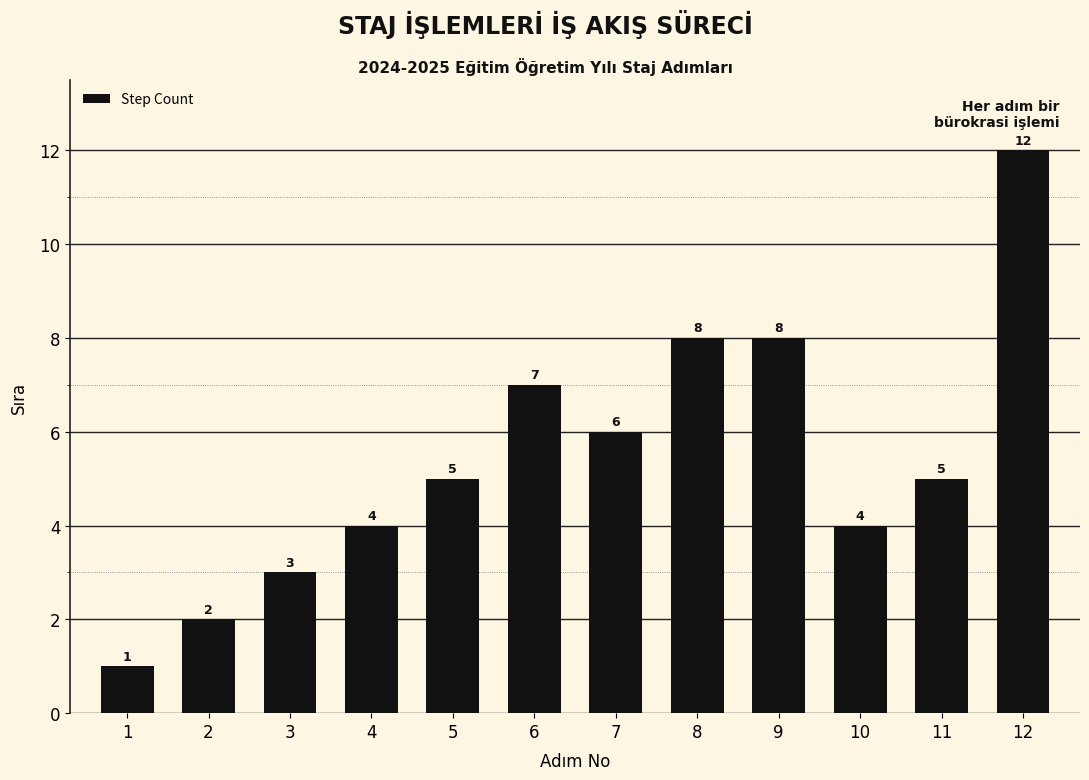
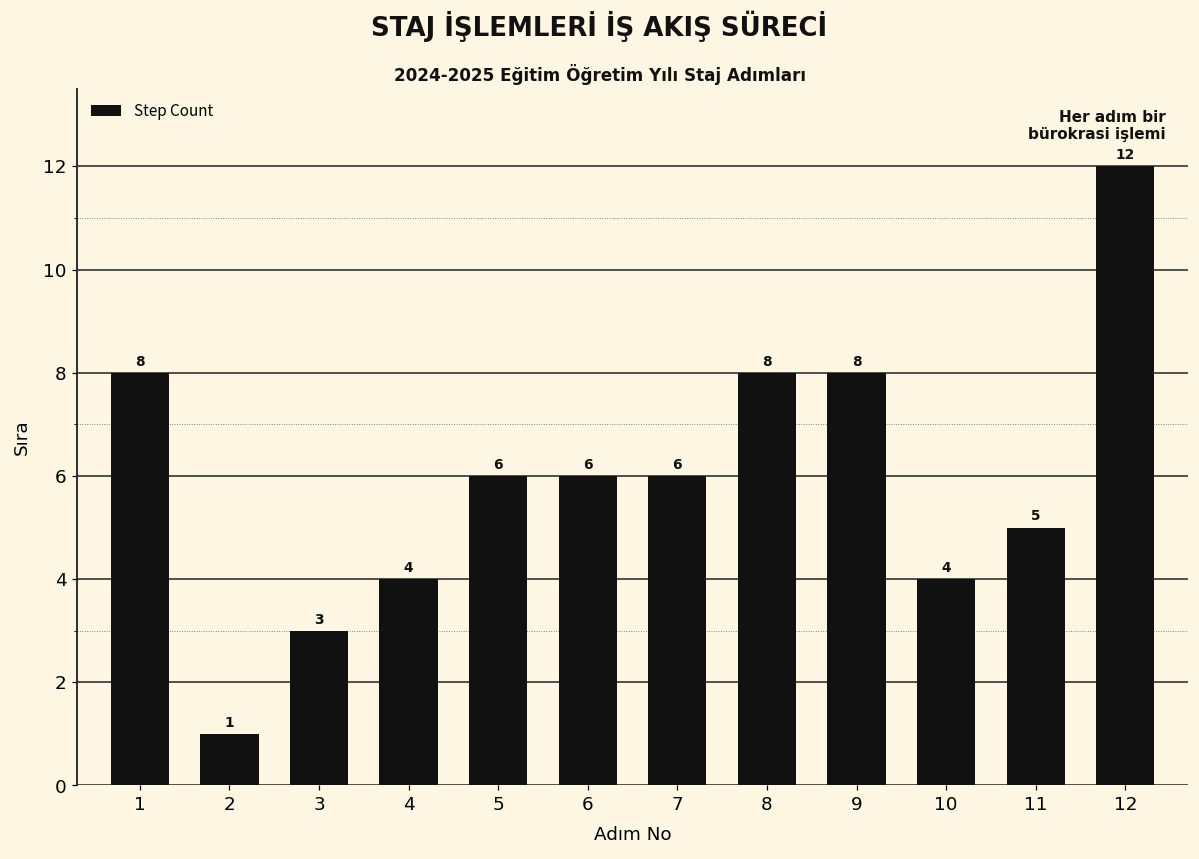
  {
-   "1": 1,
-   "2": 2,
+   "1": 8,
+   "2": 1,
    "3": 3,
    "4": 4,
-   "5": 5,
-   "6": 7,
+   "5": 6,
+   "6": 6,
    "7": 6,
    "8": 8,
    "9": 8,
    "10": 4,
    "11": 5,
    "12": 12
  }
